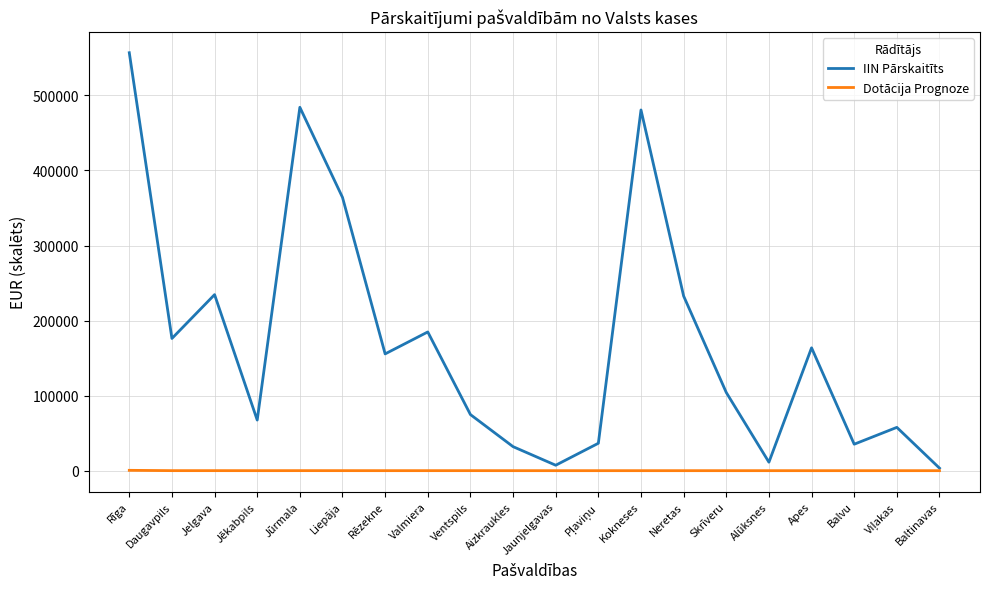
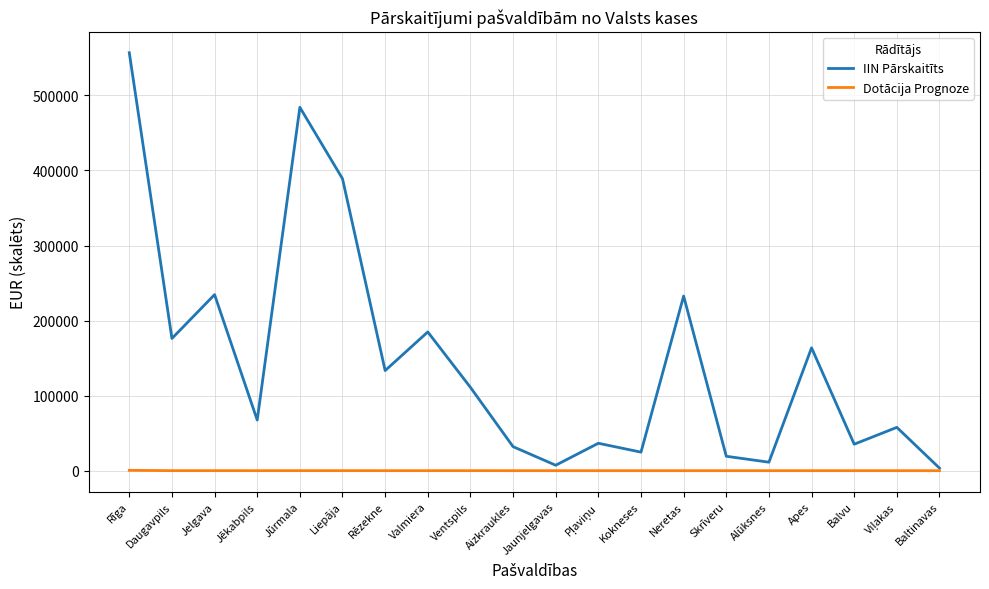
  {
    "IIN Pārskaitīts": {
      "Rīga": 560000,
      "Daugavpils": 180000,
      "Jelgava": 230000,
      "Jēkabpils": 70000,
      "Jūrmala": 480000,
-     "Liepāja": 360000,
-     "Rēzekne": 160000,
+     "Liepāja": 390000,
+     "Rēzekne": 130000,
      "Valmiera": 180000,
-     "Ventspils": 70000,
+     "Ventspils": 110000,
      "Aizkraukles": 30000,
      "Jaunjelgavas": 10000,
      "Pļaviņu": 40000,
-     "Kokneses": 480000,
+     "Kokneses": 20000,
      "Neretas": 230000,
-     "Skrīveru": 100000,
+     "Skrīveru": 20000,
      "Alūksnes": 10000,
      "Apes": 160000,
      "Balvu": 40000,
      "Viļakas": 60000,
      "Baltinavas": 0
    },
    "Dotācija Prognoze": {
      "Rīga": 0,
      "Daugavpils": 0,
      "Jelgava": 0,
      "Jēkabpils": 0,
      "Jūrmala": 0,
      "Liepāja": 0,
      "Rēzekne": 0,
      "Valmiera": 0,
      "Ventspils": 0,
      "Aizkraukles": 0,
      "Jaunjelgavas": 0,
      "Pļaviņu": 0,
      "Kokneses": 0,
      "Neretas": 0,
      "Skrīveru": 0,
      "Alūksnes": 0,
      "Apes": 0,
      "Balvu": 0,
      "Viļakas": 0,
      "Baltinavas": 0
    }
  }
